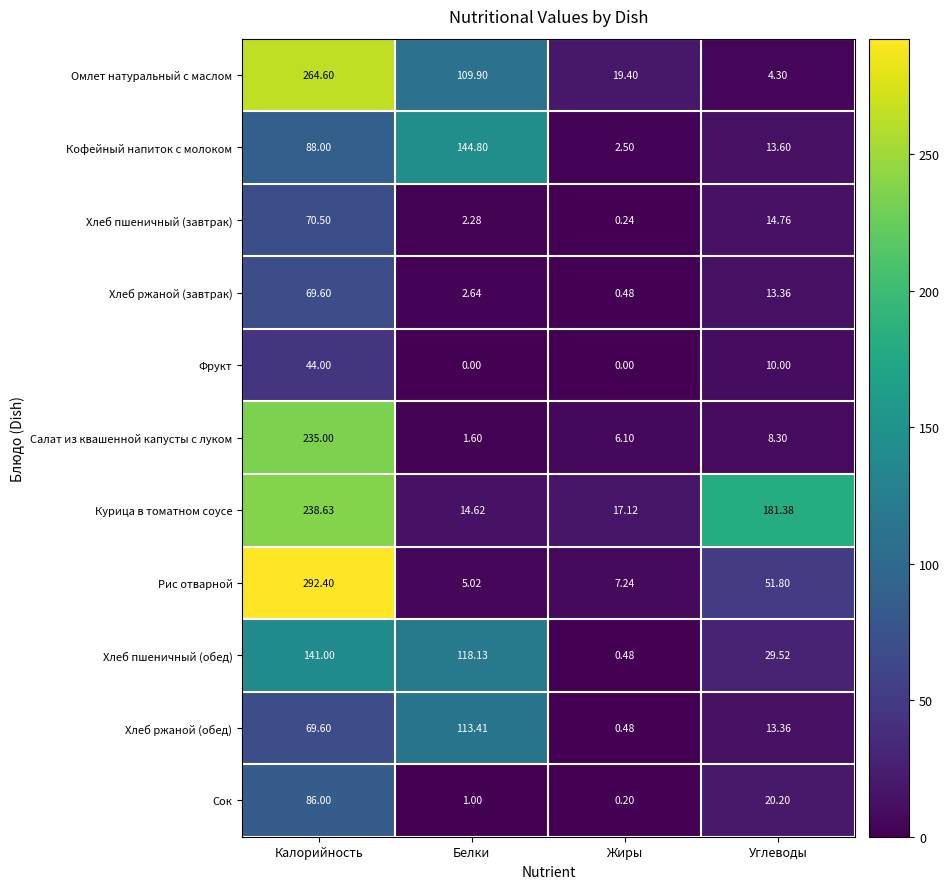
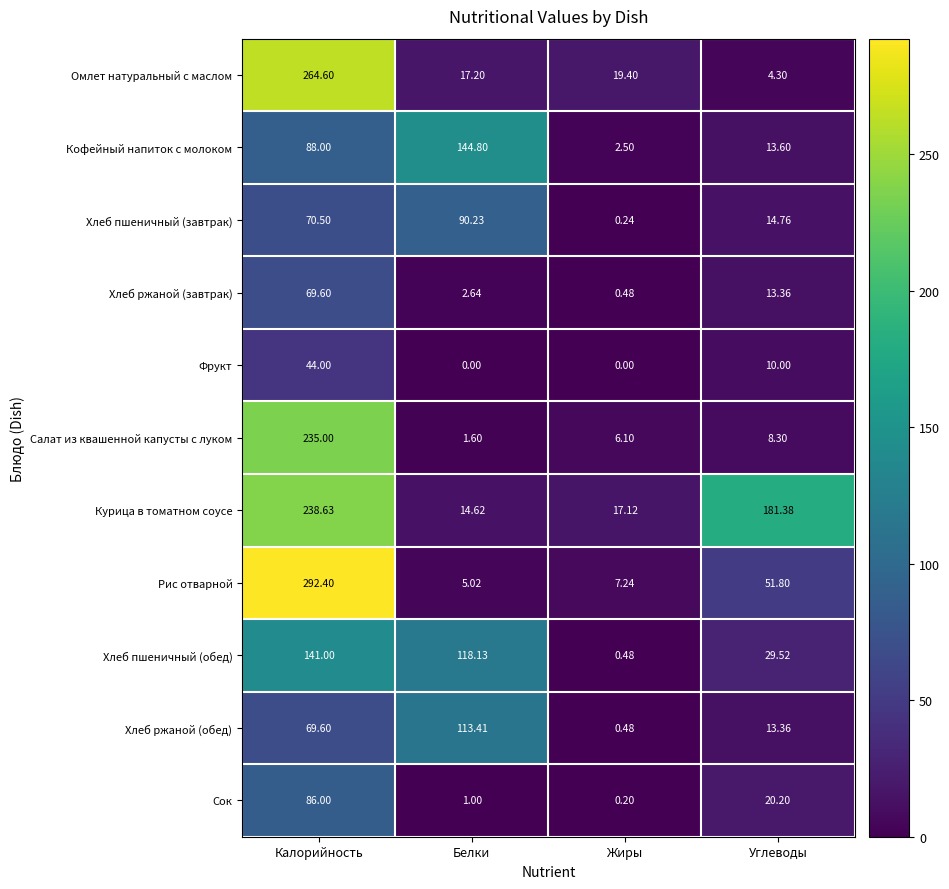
  {
    "Омлет натуральный с маслом": {
      "Калорийность": 264.60,
-     "Белки": 109.90,
+     "Белки": 17.20,
      "Жиры": 19.40,
      "Углеводы": 4.30
    },
    "Кофейный напиток с молоком": {
      "Калорийность": 88.00,
      "Белки": 144.80,
      "Жиры": 2.50,
      "Углеводы": 13.60
    },
    "Хлеб пшеничный (завтрак)": {
      "Калорийность": 70.50,
-     "Белки": 2.28,
+     "Белки": 90.23,
      "Жиры": 0.24,
      "Углеводы": 14.76
    },
    "Хлеб ржаной (завтрак)": {
      "Калорийность": 69.60,
      "Белки": 2.64,
      "Жиры": 0.48,
      "Углеводы": 13.36
    },
    "Фрукт": {
      "Калорийность": 44.00,
      "Белки": 0.00,
      "Жиры": 0.00,
      "Углеводы": 10.00
    },
    "Салат из квашенной капусты с луком": {
      "Калорийность": 235.00,
      "Белки": 1.60,
      "Жиры": 6.10,
      "Углеводы": 8.30
    },
    "Курица в томатном соусе": {
      "Калорийность": 238.63,
      "Белки": 14.62,
      "Жиры": 17.12,
      "Углеводы": 181.38
    },
    "Рис отварной": {
      "Калорийность": 292.40,
      "Белки": 5.02,
      "Жиры": 7.24,
      "Углеводы": 51.80
    },
    "Хлеб пшеничный (обед)": {
      "Калорийность": 141.00,
      "Белки": 118.13,
      "Жиры": 0.48,
      "Углеводы": 29.52
    },
    "Хлеб ржаной (обед)": {
      "Калорийность": 69.60,
      "Белки": 113.41,
      "Жиры": 0.48,
      "Углеводы": 13.36
    },
    "Сок": {
      "Калорийность": 86.00,
      "Белки": 1.00,
      "Жиры": 0.20,
      "Углеводы": 20.20
    }
  }
